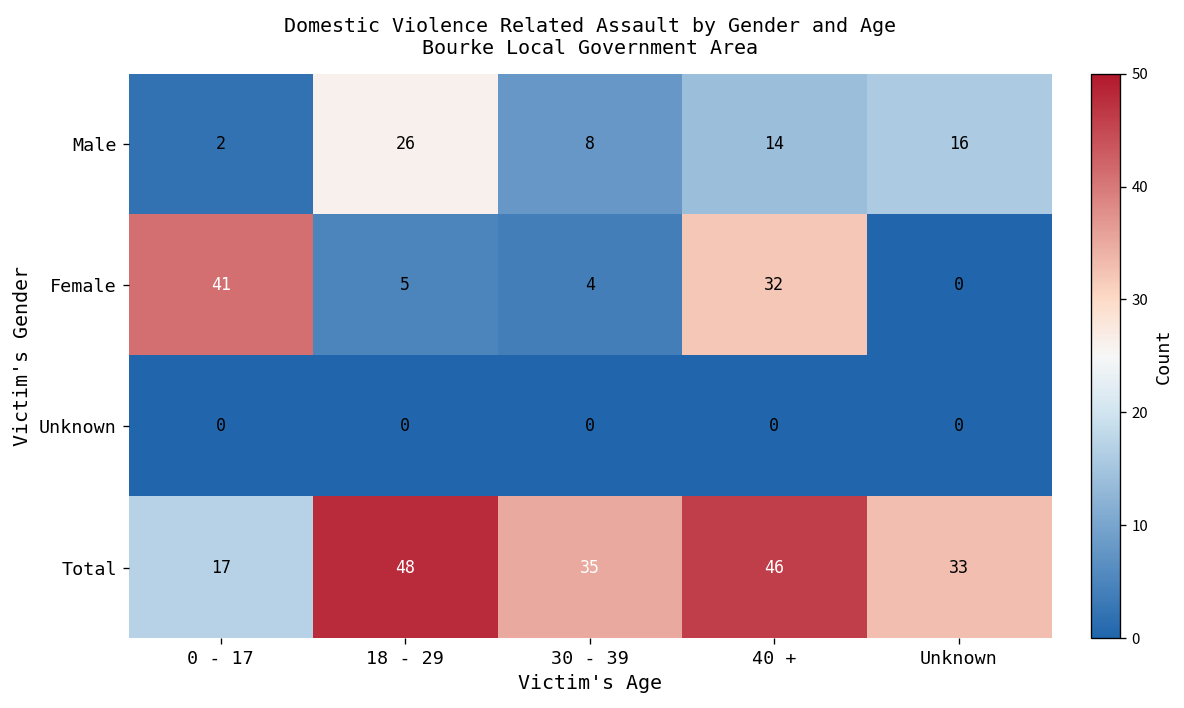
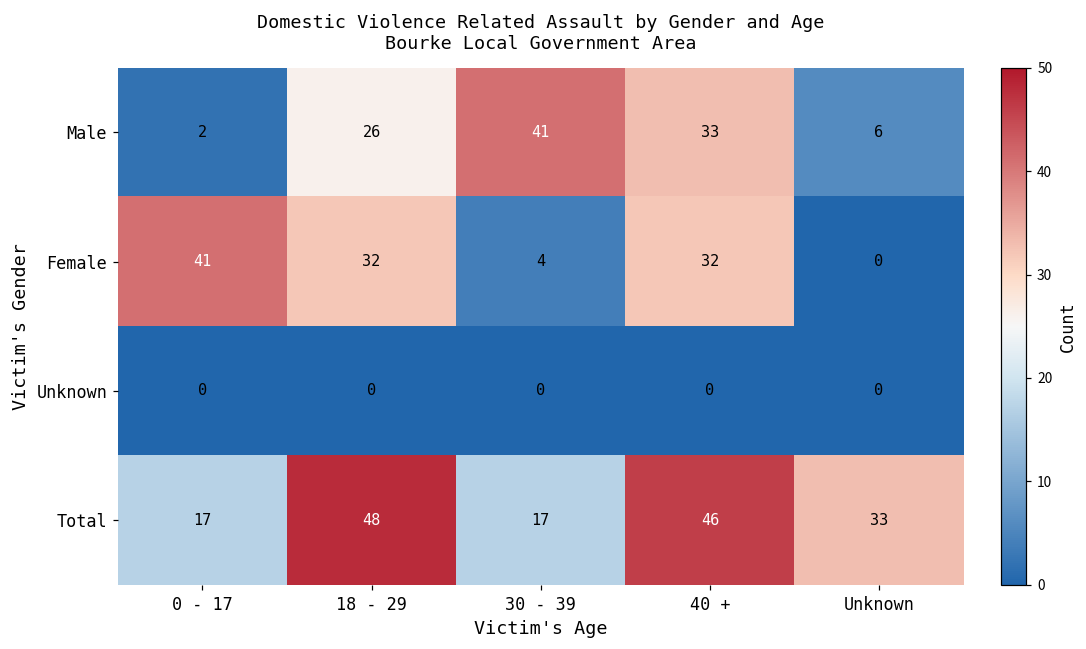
  {
    "Male": {
      "0 - 17": 2,
      "18 - 29": 26,
-     "30 - 39": 8,
-     "40 +": 14,
-     "Unknown": 16
+     "30 - 39": 41,
+     "40 +": 33,
+     "Unknown": 6
    },
    "Female": {
      "0 - 17": 41,
-     "18 - 29": 5,
+     "18 - 29": 32,
      "30 - 39": 4,
      "40 +": 32,
      "Unknown": 0
    },
    "Unknown": {
      "0 - 17": 0,
      "18 - 29": 0,
      "30 - 39": 0,
      "40 +": 0,
      "Unknown": 0
    },
    "Total": {
      "0 - 17": 17,
      "18 - 29": 48,
-     "30 - 39": 35,
+     "30 - 39": 17,
      "40 +": 46,
      "Unknown": 33
    }
  }
